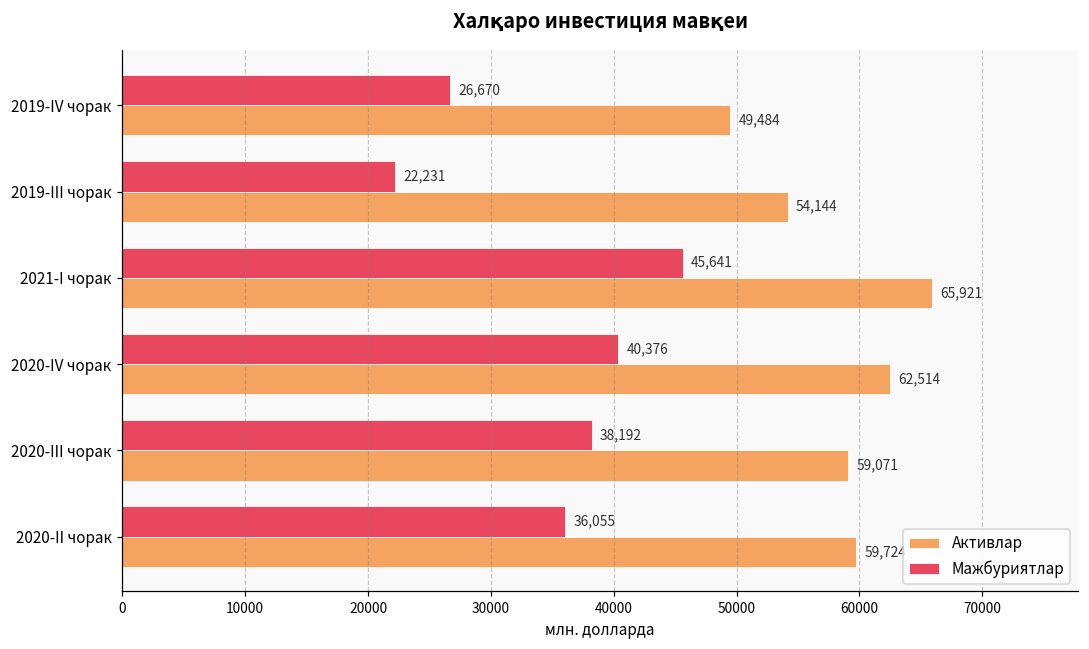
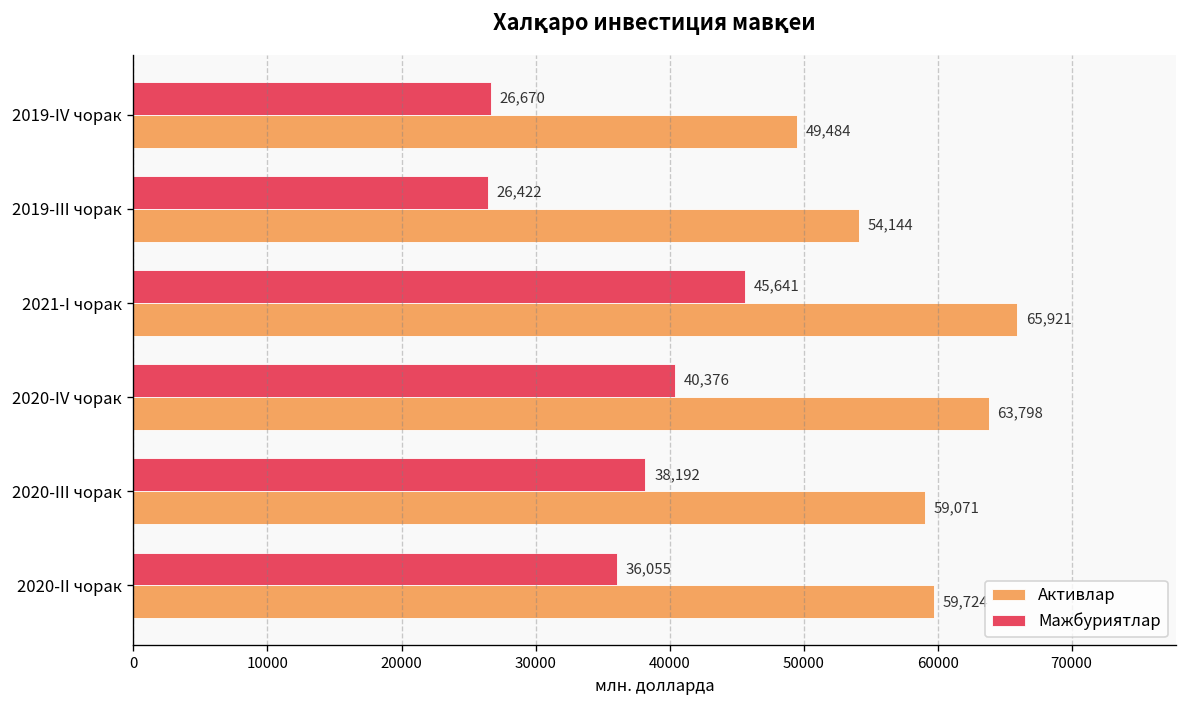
  {
    "Активлар": {
      "2019-IV чорак": "49,484",
      "2019-III чорак": "54,144",
      "2021-I чорак": "65,921",
-     "2020-IV чорак": "62,514",
+     "2020-IV чорак": "63,798",
      "2020-III чорак": "59,071"
    },
    "Мажбуриятлар": {
      "2019-IV чорак": "26,670",
-     "2019-III чорак": "22,231",
+     "2019-III чорак": "26,422",
      "2021-I чорак": "45,641",
      "2020-IV чорак": "40,376",
      "2020-III чорак": "38,192",
      "2020-II чорак": "36,055"
    }
  }
